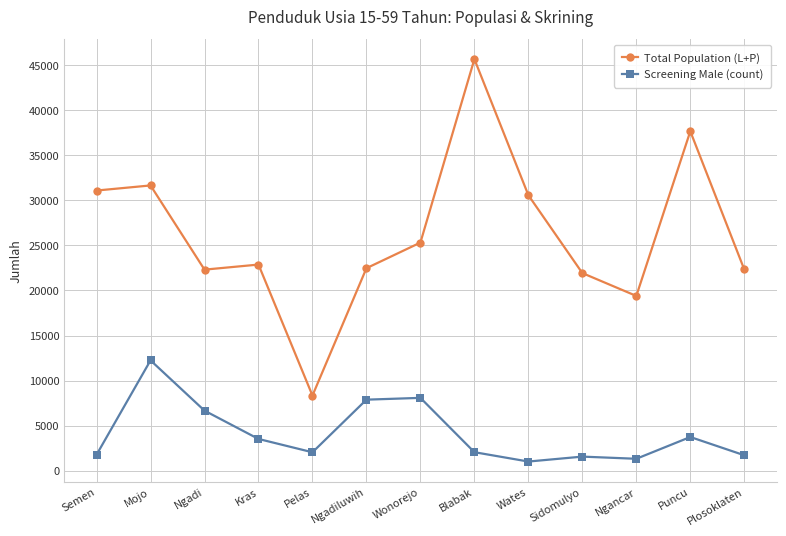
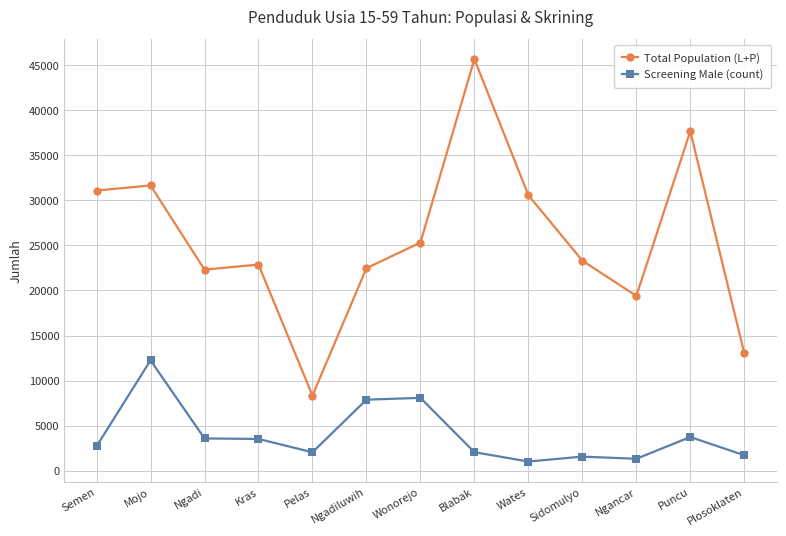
  {
    "Total Population (L+P)": {
      "Semen": 31000,
      "Mojo": 32000,
      "Ngadi": 22000,
      "Kras": 23000,
      "Pelas": 8000,
      "Ngadiluwih": 22000,
      "Wonorejo": 25000,
      "Blabak": 46000,
      "Wates": 31000,
-     "Sidomulyo": 22000,
+     "Sidomulyo": 23000,
      "Ngancar": 19000,
      "Puncu": 38000,
-     "Plosoklaten": 22000
+     "Plosoklaten": 13000
    },
    "Screening Male (count)": {
-     "Semen": 2000,
+     "Semen": 3000,
      "Mojo": 12000,
-     "Ngadi": 7000,
+     "Ngadi": 4000,
      "Kras": 4000,
      "Pelas": 2000,
      "Ngadiluwih": 8000,
      "Wonorejo": 8000,
      "Blabak": 2000,
      "Wates": 1000,
      "Sidomulyo": 2000,
      "Ngancar": 1000,
      "Puncu": 4000,
      "Plosoklaten": 2000
    }
  }
